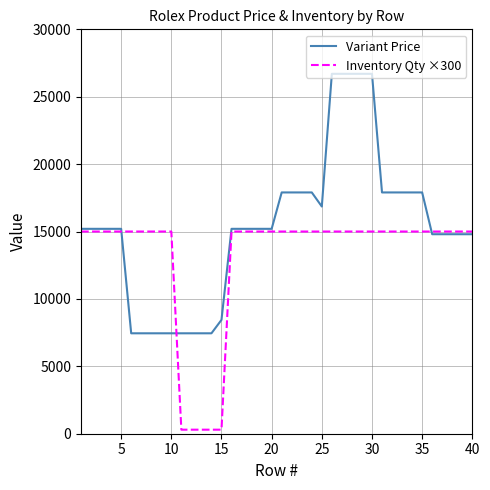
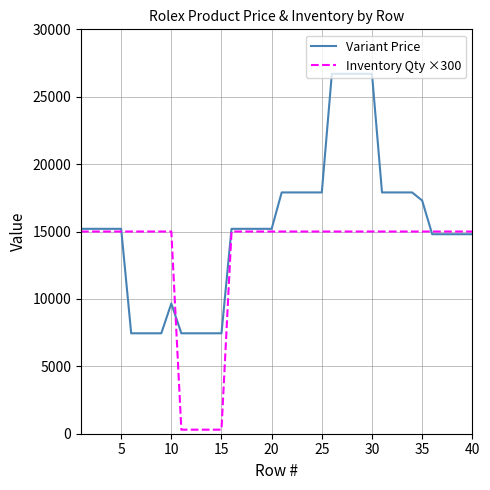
  {
    "Variant Price": {
      "5": 15200,
-     "10": 7500,
-     "15": 8400,
+     "10": 9700,
+     "15": 7500,
      "20": 15200,
-     "25": 16900,
-     "35": 17900,
+     "25": 17900,
+     "35": 17300,
      "40": 14800
    },
    "Inventory Qty ×300": {
      "5": 15000,
      "10": 15000,
      "15": 300,
      "20": 15000,
      "25": 15000,
      "30": 15000,
      "35": 15000,
      "40": 15000
    }
  }
